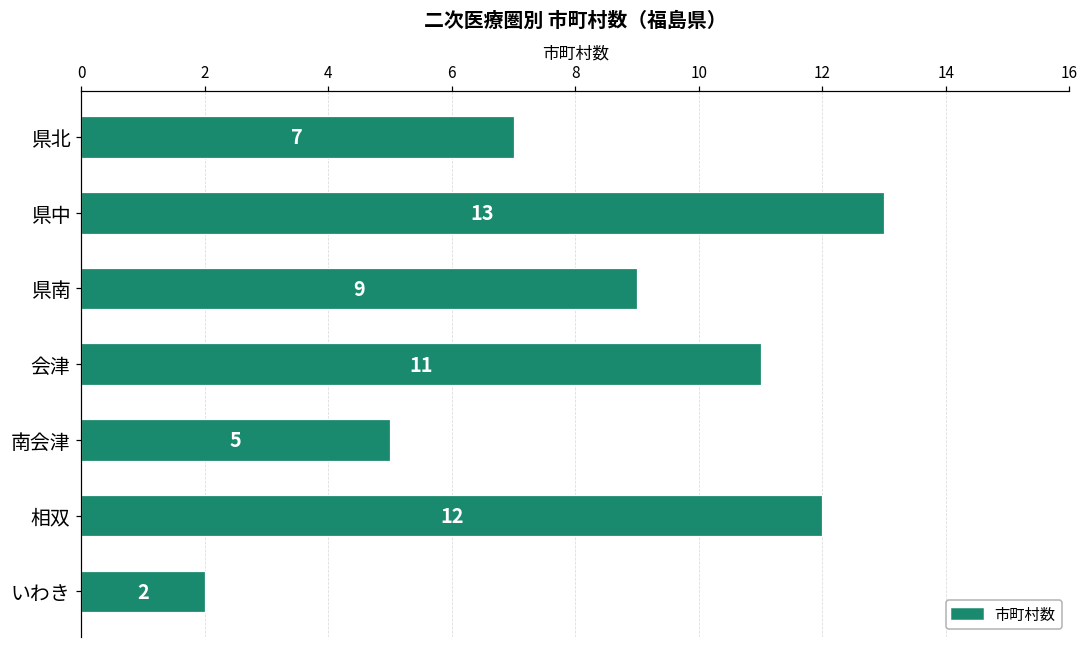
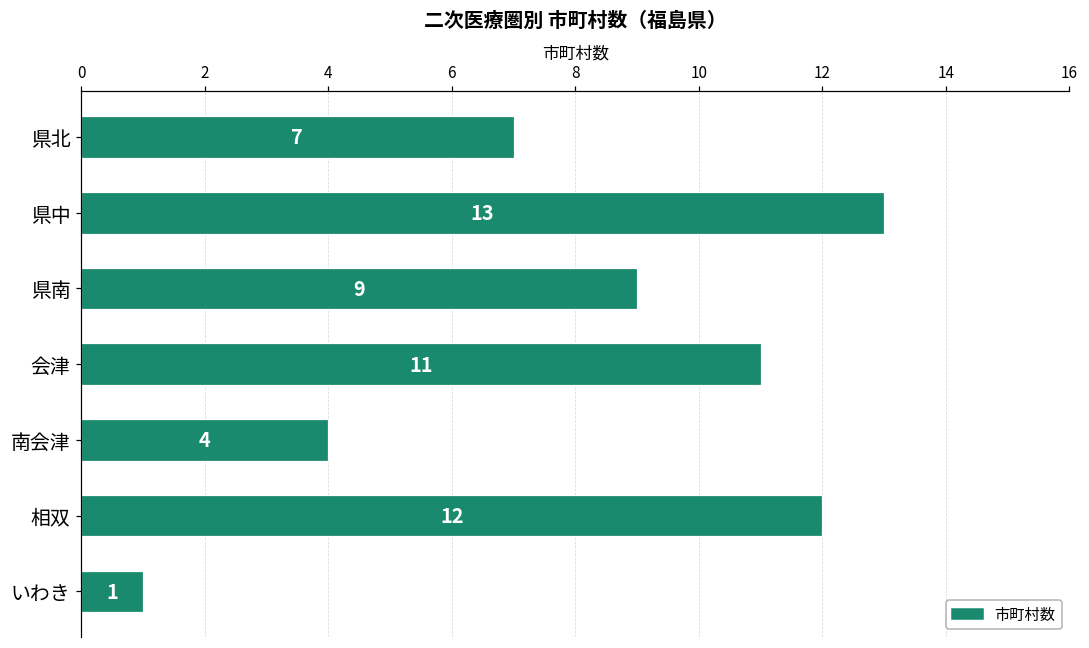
  {
    "県北": 7,
    "県中": 13,
    "県南": 9,
    "会津": 11,
-   "南会津": 5,
+   "南会津": 4,
    "相双": 12,
-   "いわき": 2
+   "いわき": 1
  }
